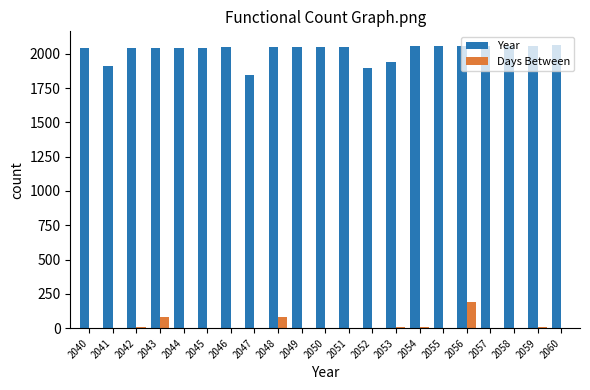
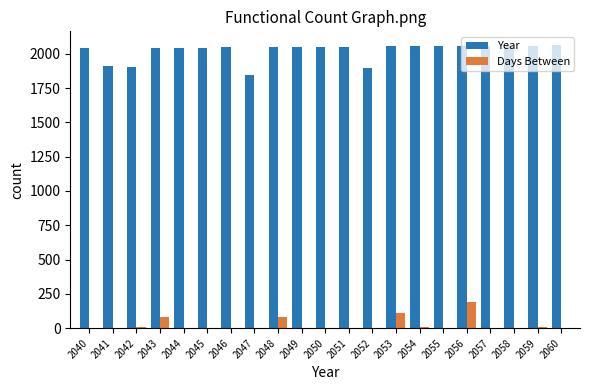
  {
    "Year": {
      "2040": 2040,
      "2041": 1910,
-     "2042": 2040,
+     "2042": 1900,
      "2043": 2040,
      "2044": 2040,
      "2045": 2050,
      "2046": 2050,
      "2047": 1850,
      "2048": 2050,
      "2049": 2050,
      "2050": 2050,
      "2051": 2050,
      "2052": 1900,
-     "2053": 1940,
+     "2053": 2050,
      "2054": 2050,
      "2055": 2060
    },
    "Days Between": {
      "2043": 80,
      "2048": 80,
      "2049": 0,
-     "2053": 10,
+     "2053": 110,
      "2055": 0,
      "2056": 190,
      "2060": 0
    }
  }
